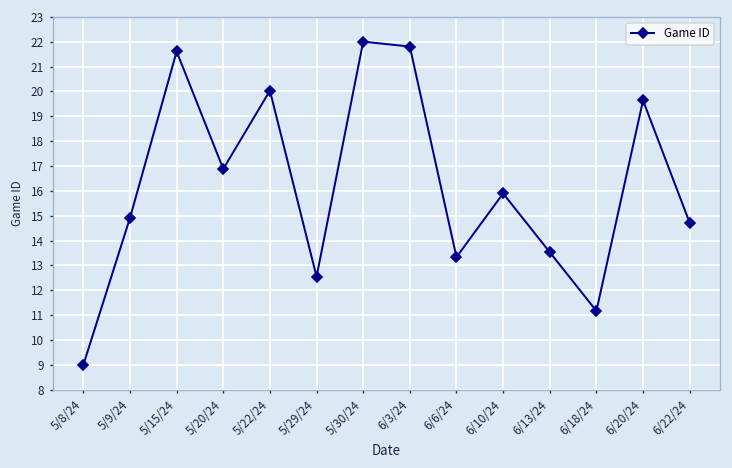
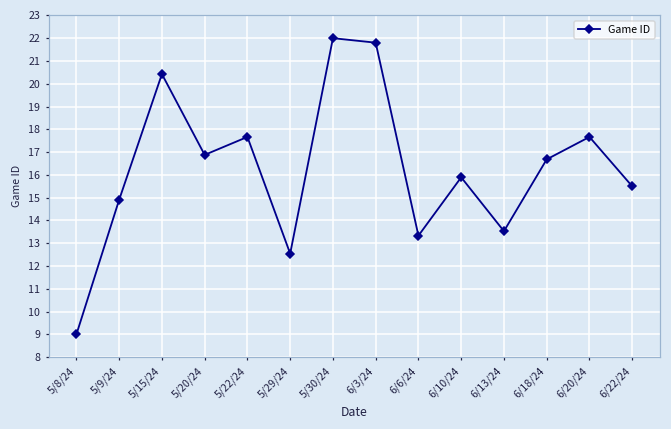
  {
    "5/8/24": 9.0,
    "5/9/24": 14.9,
-   "5/15/24": 21.6,
+   "5/15/24": 20.4,
    "5/20/24": 16.9,
-   "5/22/24": 20.0,
+   "5/22/24": 17.7,
    "5/29/24": 12.5,
    "5/30/24": 22.0,
    "6/3/24": 21.8,
    "6/6/24": 13.3,
    "6/10/24": 15.9,
    "6/13/24": 13.5,
-   "6/18/24": 11.2,
-   "6/20/24": 19.6,
-   "6/22/24": 14.7
+   "6/18/24": 16.7,
+   "6/20/24": 17.7,
+   "6/22/24": 15.5
  }
